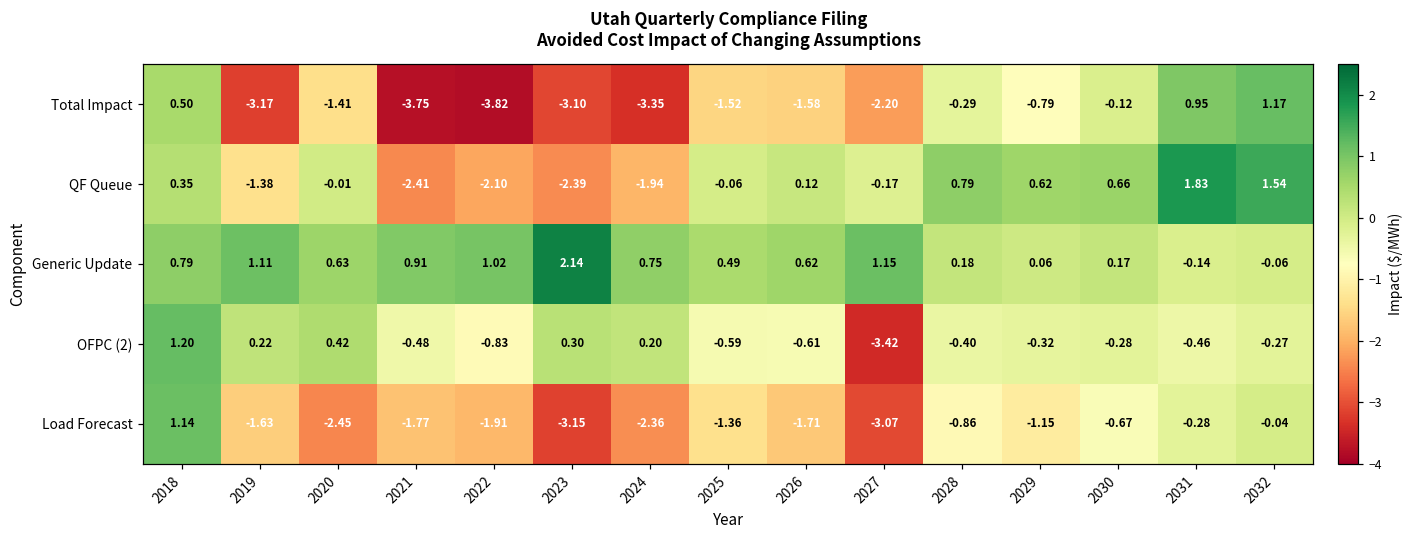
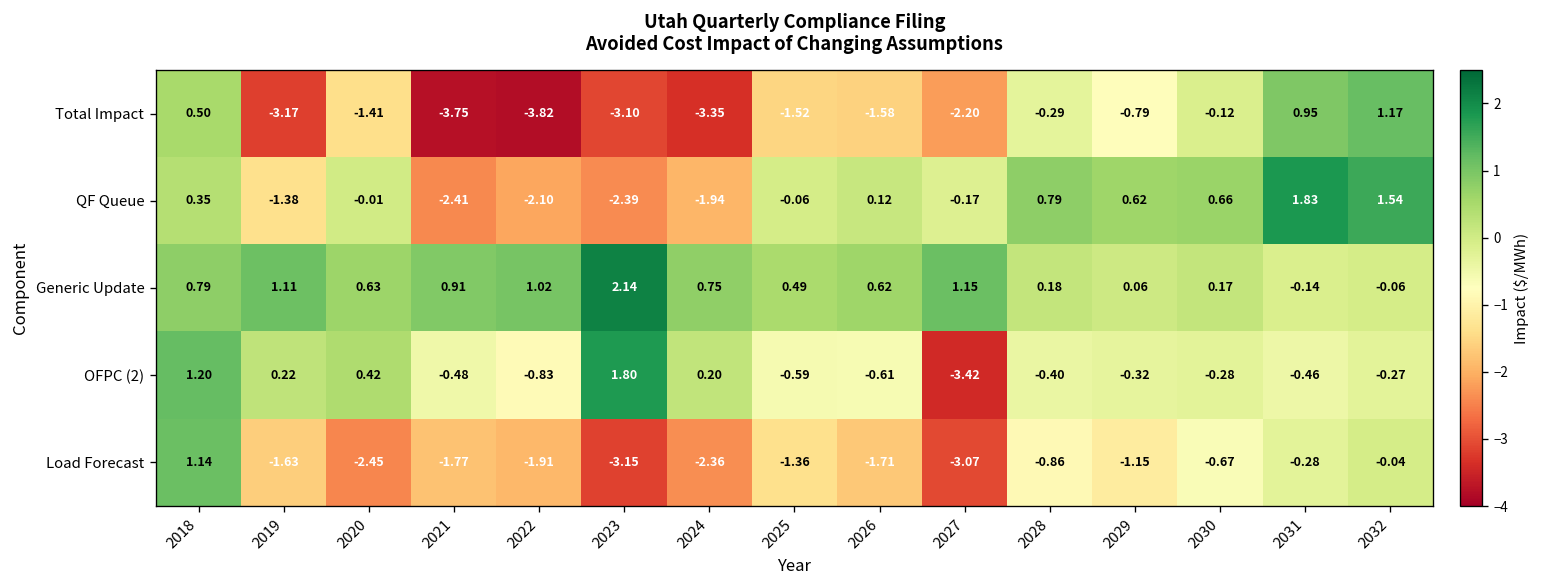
  {
    "Total Impact": {
      "2018": 0.50,
      "2019": -3.17,
      "2020": -1.41,
      "2021": -3.75,
      "2022": -3.82,
      "2023": -3.10,
      "2024": -3.35,
      "2025": -1.52,
      "2026": -1.58,
      "2027": -2.20,
      "2028": -0.29,
      "2029": -0.79,
      "2030": -0.12,
      "2031": 0.95,
      "2032": 1.17
    },
    "QF Queue": {
      "2018": 0.35,
      "2019": -1.38,
      "2020": -0.01,
      "2021": -2.41,
      "2022": -2.10,
      "2023": -2.39,
      "2024": -1.94,
      "2025": -0.06,
      "2026": 0.12,
      "2027": -0.17,
      "2028": 0.79,
      "2029": 0.62,
      "2030": 0.66,
      "2031": 1.83,
      "2032": 1.54
    },
    "Generic Update": {
      "2018": 0.79,
      "2019": 1.11,
      "2020": 0.63,
      "2021": 0.91,
      "2022": 1.02,
      "2023": 2.14,
      "2024": 0.75,
      "2025": 0.49,
      "2026": 0.62,
      "2027": 1.15,
      "2028": 0.18,
      "2029": 0.06,
      "2030": 0.17,
      "2031": -0.14,
      "2032": -0.06
    },
    "OFPC (2)": {
      "2018": 1.20,
      "2019": 0.22,
      "2020": 0.42,
      "2021": -0.48,
      "2022": -0.83,
-     "2023": 0.30,
+     "2023": 1.80,
      "2024": 0.20,
      "2025": -0.59,
      "2026": -0.61,
      "2027": -3.42,
      "2028": -0.40,
      "2029": -0.32,
      "2030": -0.28,
      "2031": -0.46,
      "2032": -0.27
    },
    "Load Forecast": {
      "2018": 1.14,
      "2019": -1.63,
      "2020": -2.45,
      "2021": -1.77,
      "2022": -1.91,
      "2023": -3.15,
      "2024": -2.36,
      "2025": -1.36,
      "2026": -1.71,
      "2027": -3.07,
      "2028": -0.86,
      "2029": -1.15,
      "2030": -0.67,
      "2031": -0.28,
      "2032": -0.04
    }
  }
